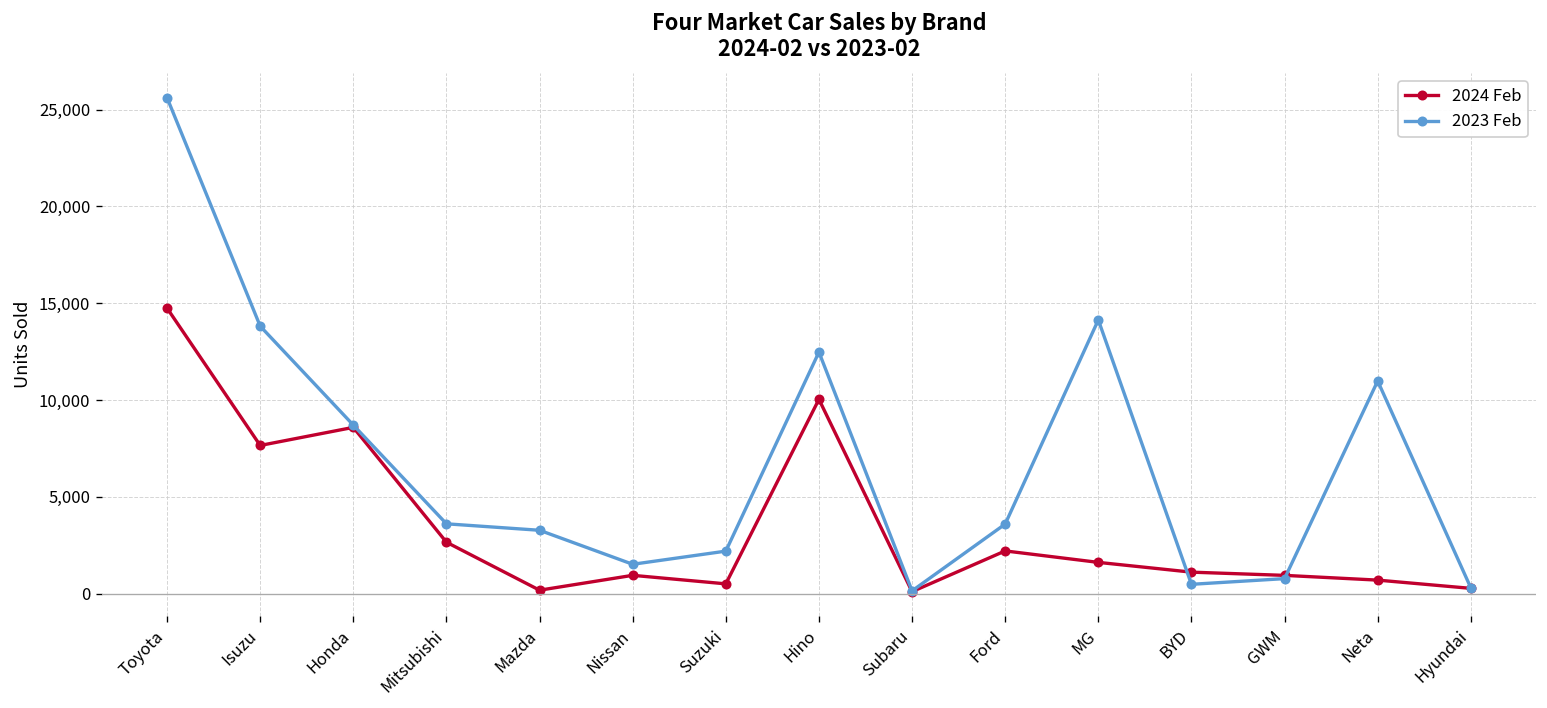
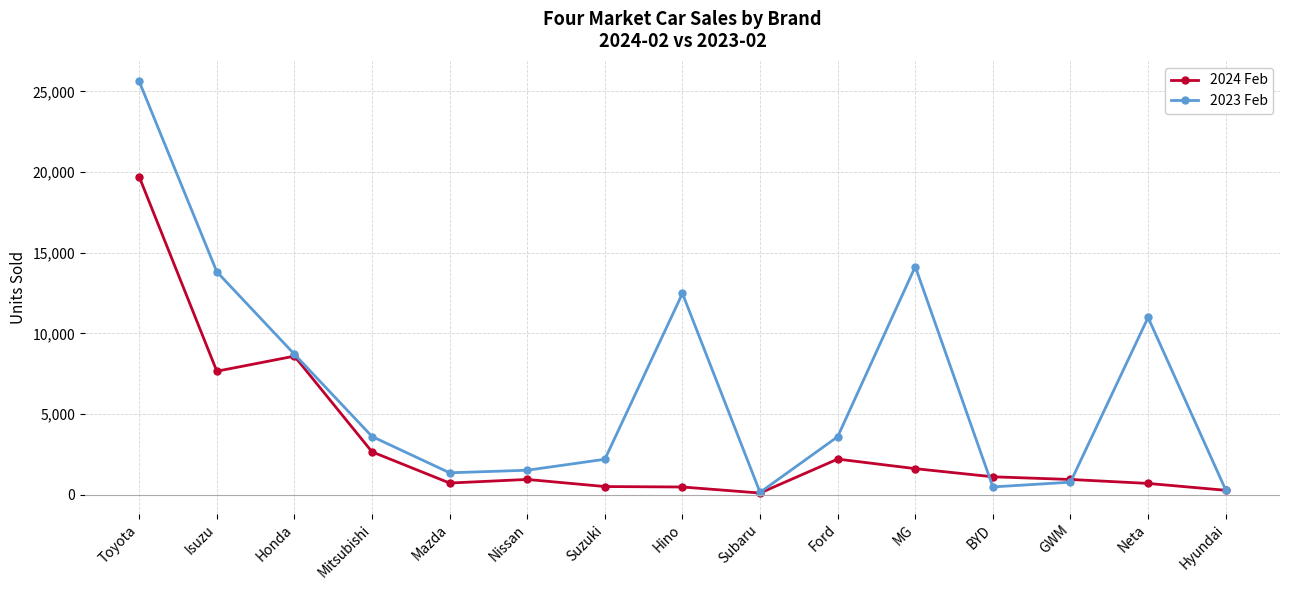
  {
    "2024 Feb": {
-     "Toyota": "14,700",
+     "Toyota": "19,700",
      "Isuzu": "7,700",
      "Mitsubishi": "2,700",
-     "Mazda": "200",
+     "Mazda": "700",
      "Nissan": "900",
      "Suzuki": "500",
-     "Hino": "10,000",
+     "Hino": "500",
      "Ford": "2,200",
      "MG": "1,600",
      "BYD": "1,100",
      "GWM": "900",
      "Neta": "700"
    },
    "2023 Feb": {
      "Toyota": "25,600",
      "Isuzu": "13,800",
      "Mitsubishi": "3,600",
-     "Mazda": "3,300",
+     "Mazda": "1,400",
      "Nissan": "1,500",
      "Suzuki": "2,200",
      "Hino": "12,500",
      "Ford": "3,600",
      "MG": "14,100",
      "BYD": "500",
      "GWM": "800",
      "Neta": "11,000"
    }
  }
